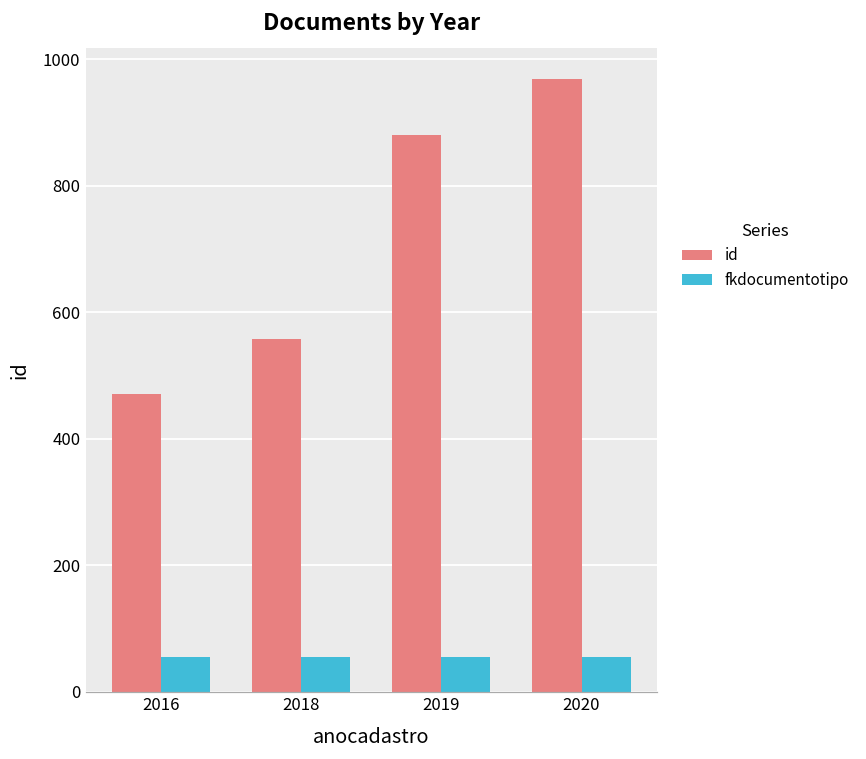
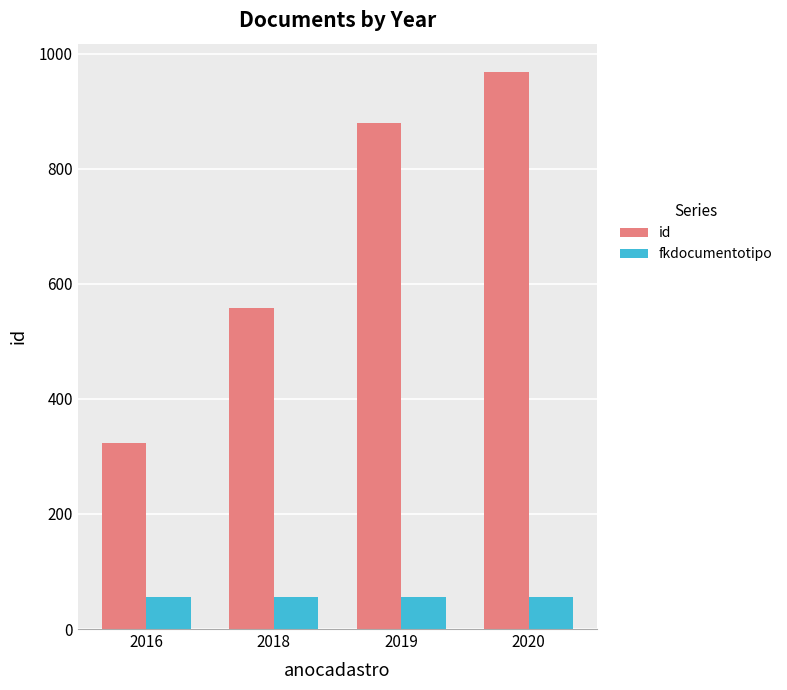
  {
    "id": {
-     "2016": 470,
+     "2016": 320,
      "2018": 560,
      "2019": 880,
      "2020": 970
    },
    "fkdocumentotipo": {
      "2016": 60,
      "2018": 60,
      "2019": 60,
      "2020": 60
    }
  }
